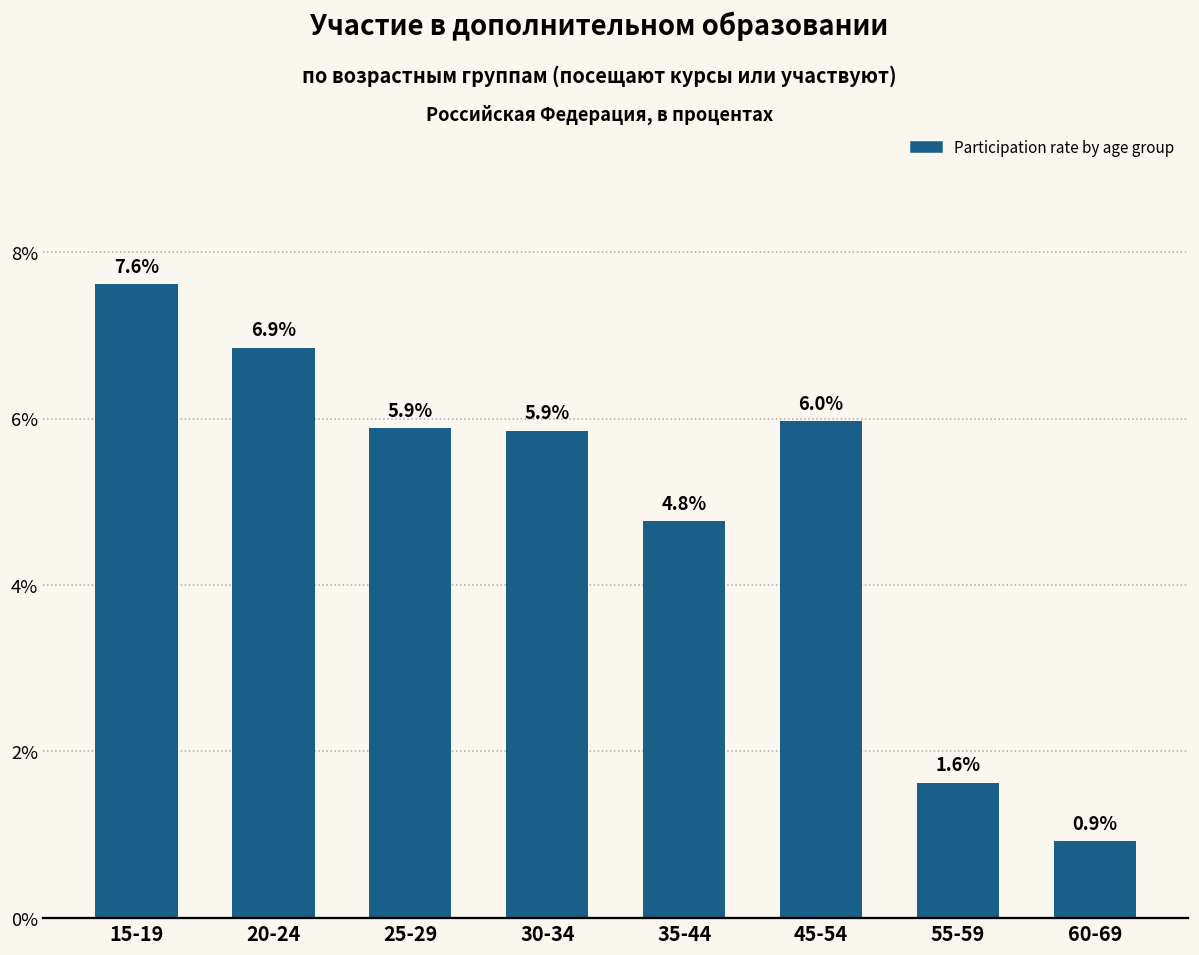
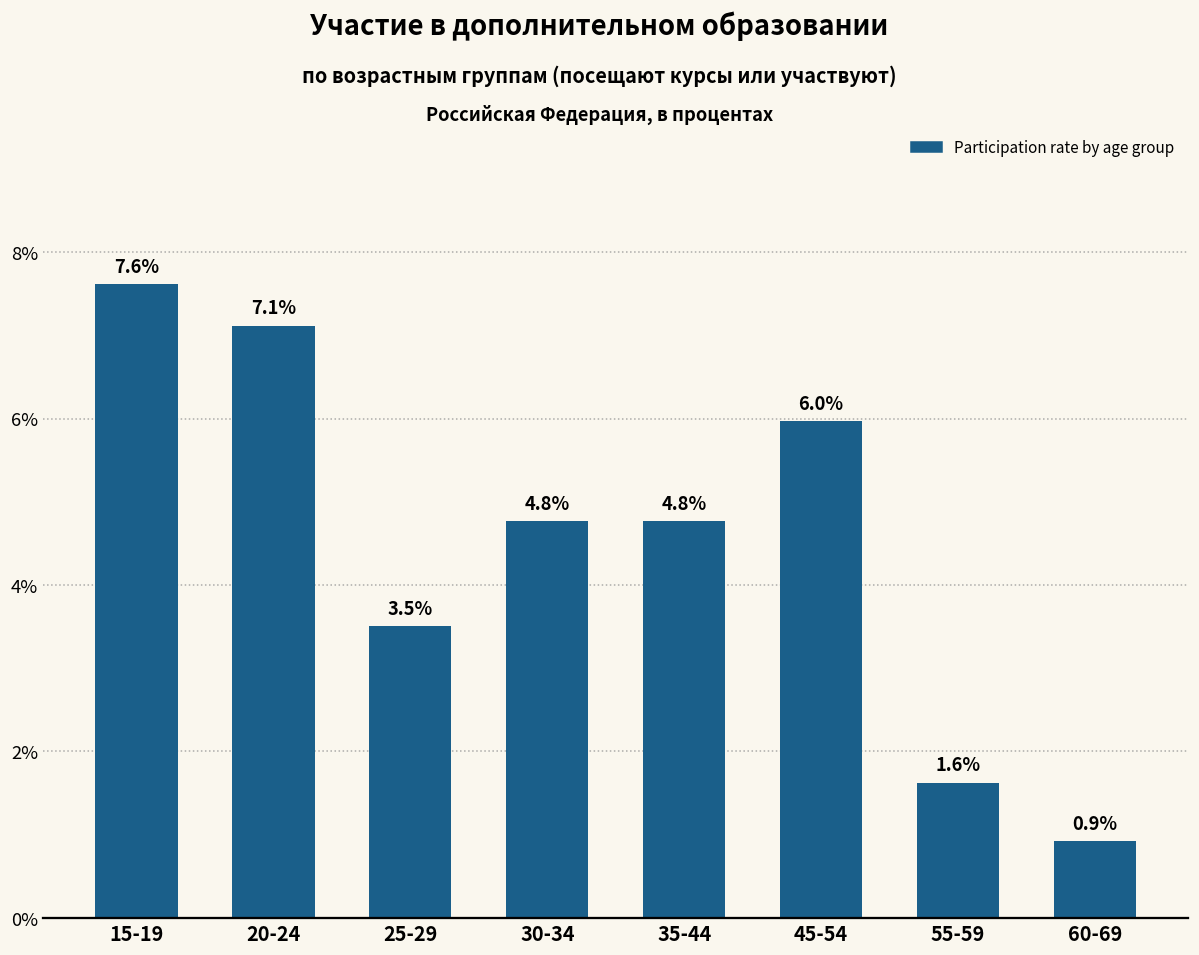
  {
    "15-19": "7.6%",
-   "20-24": "6.9%",
-   "25-29": "5.9%",
-   "30-34": "5.9%",
+   "20-24": "7.1%",
+   "25-29": "3.5%",
+   "30-34": "4.8%",
    "35-44": "4.8%",
    "45-54": "6.0%",
    "55-59": "1.6%",
    "60-69": "0.9%"
  }
